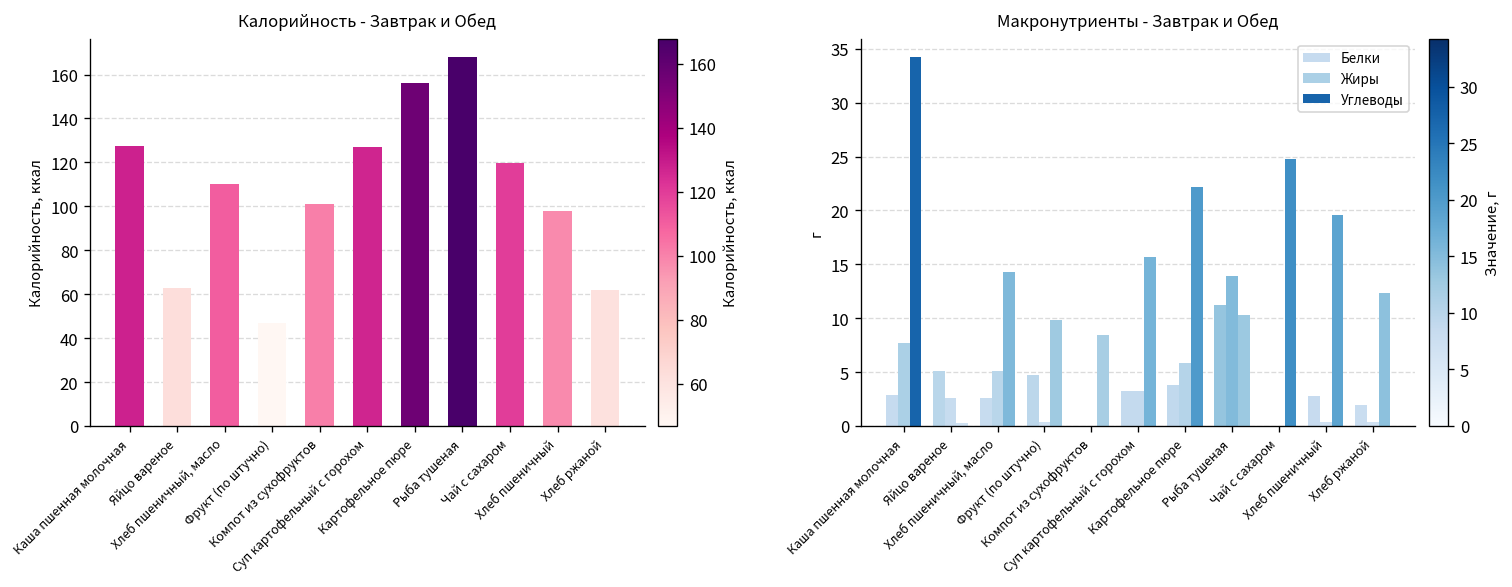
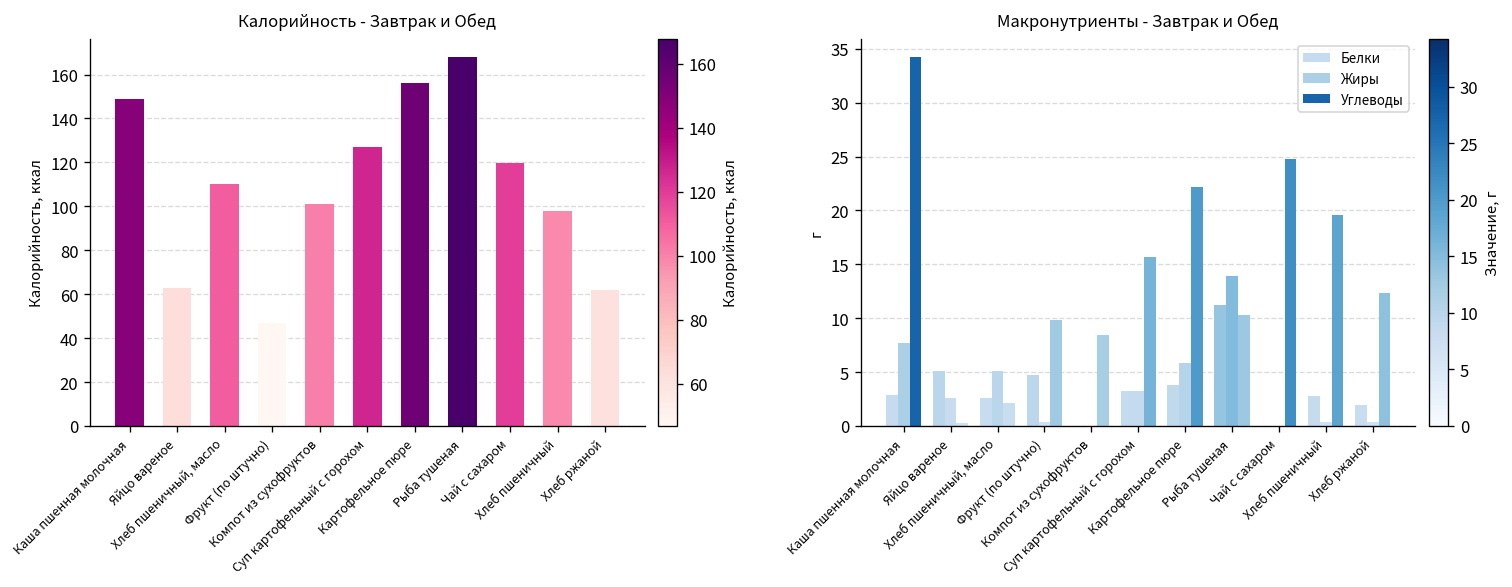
  {
    "Калорийность - Завтрак и Обед": {
-     "Каша пшенная молочная": 128,
+     "Каша пшенная молочная": 149,
      "Яйцо вареное": 63,
      "Хлеб пшеничный, масло": 110,
      "Фрукт (по штучно)": 47,
      "Компот из сухофруктов": 101,
      "Суп картофельный с горохом": 127,
      "Картофельное пюре": 156,
      "Рыба тушеная": 168,
      "Чай с сахаром": 120,
      "Хлеб пшеничный": 98,
      "Хлеб ржаной": 62
    },
    "Макронутриенты - Завтрак и Обед": {
      "Углеводы": {
        "Каша пшенная молочная": 34,
        "Яйцо вареное": 0,
-       "Хлеб пшеничный, масло": 14,
+       "Хлеб пшеничный, масло": 2,
        "Фрукт (по штучно)": 10,
        "Компот из сухофруктов": 8,
        "Суп картофельный с горохом": 16,
        "Картофельное пюре": 22,
        "Рыба тушеная": 10,
        "Чай с сахаром": 25,
        "Хлеб пшеничный": 20,
        "Хлеб ржаной": 12
      }
    }
  }
